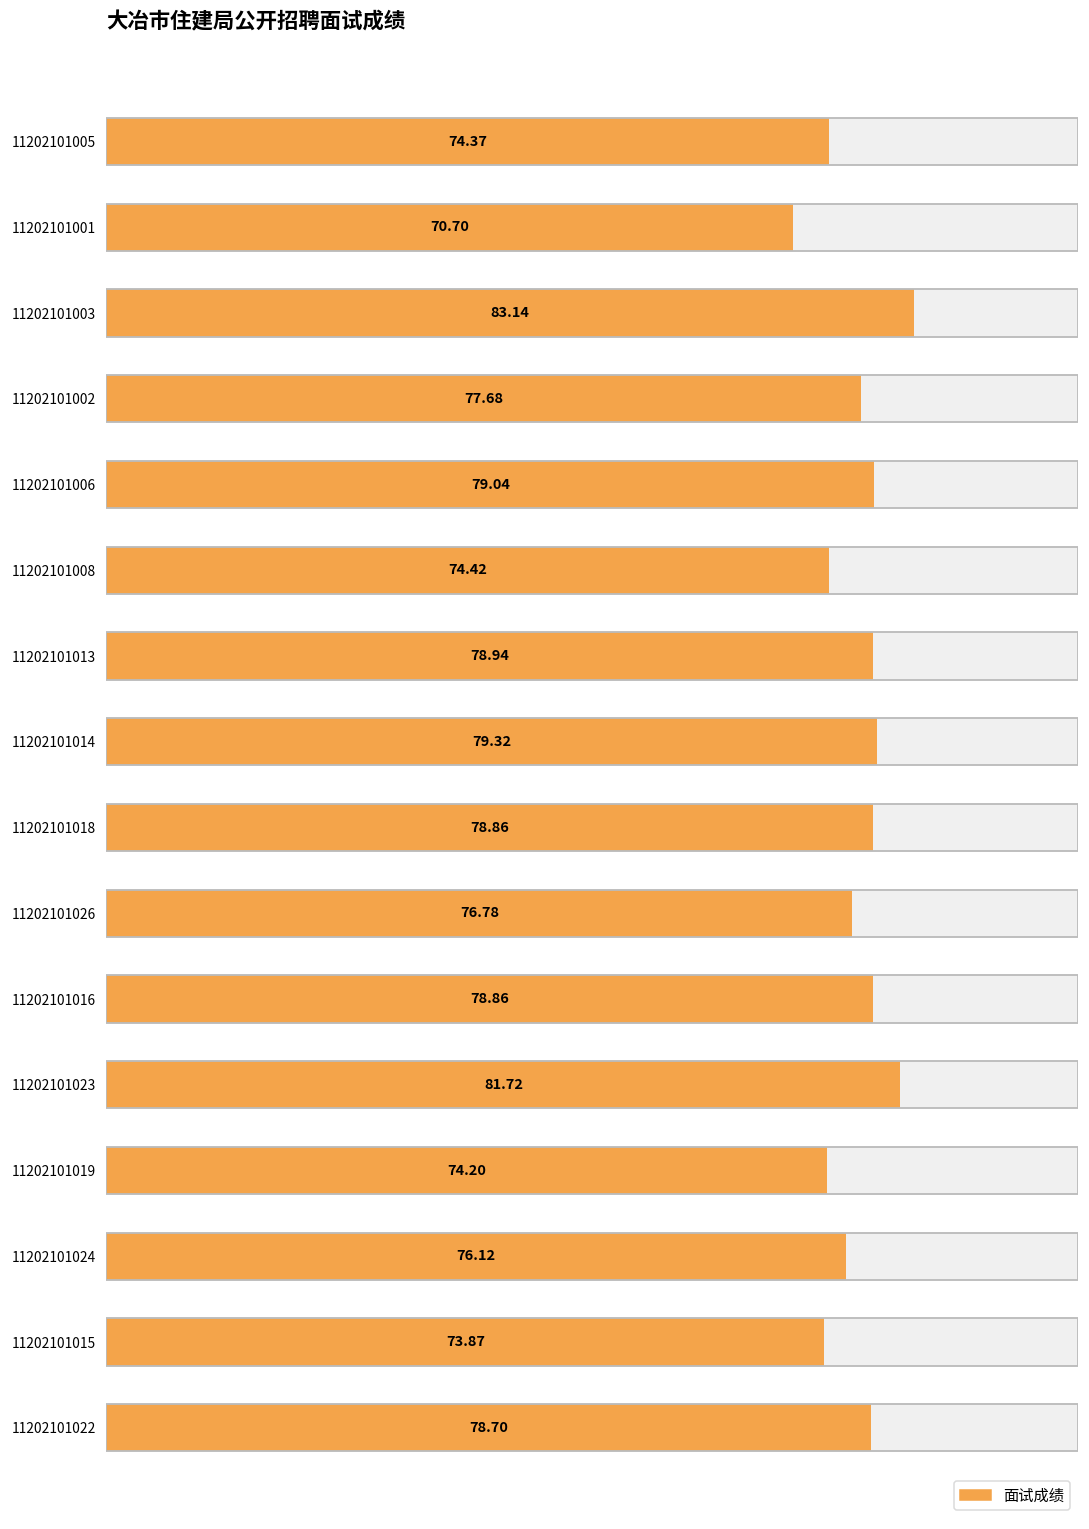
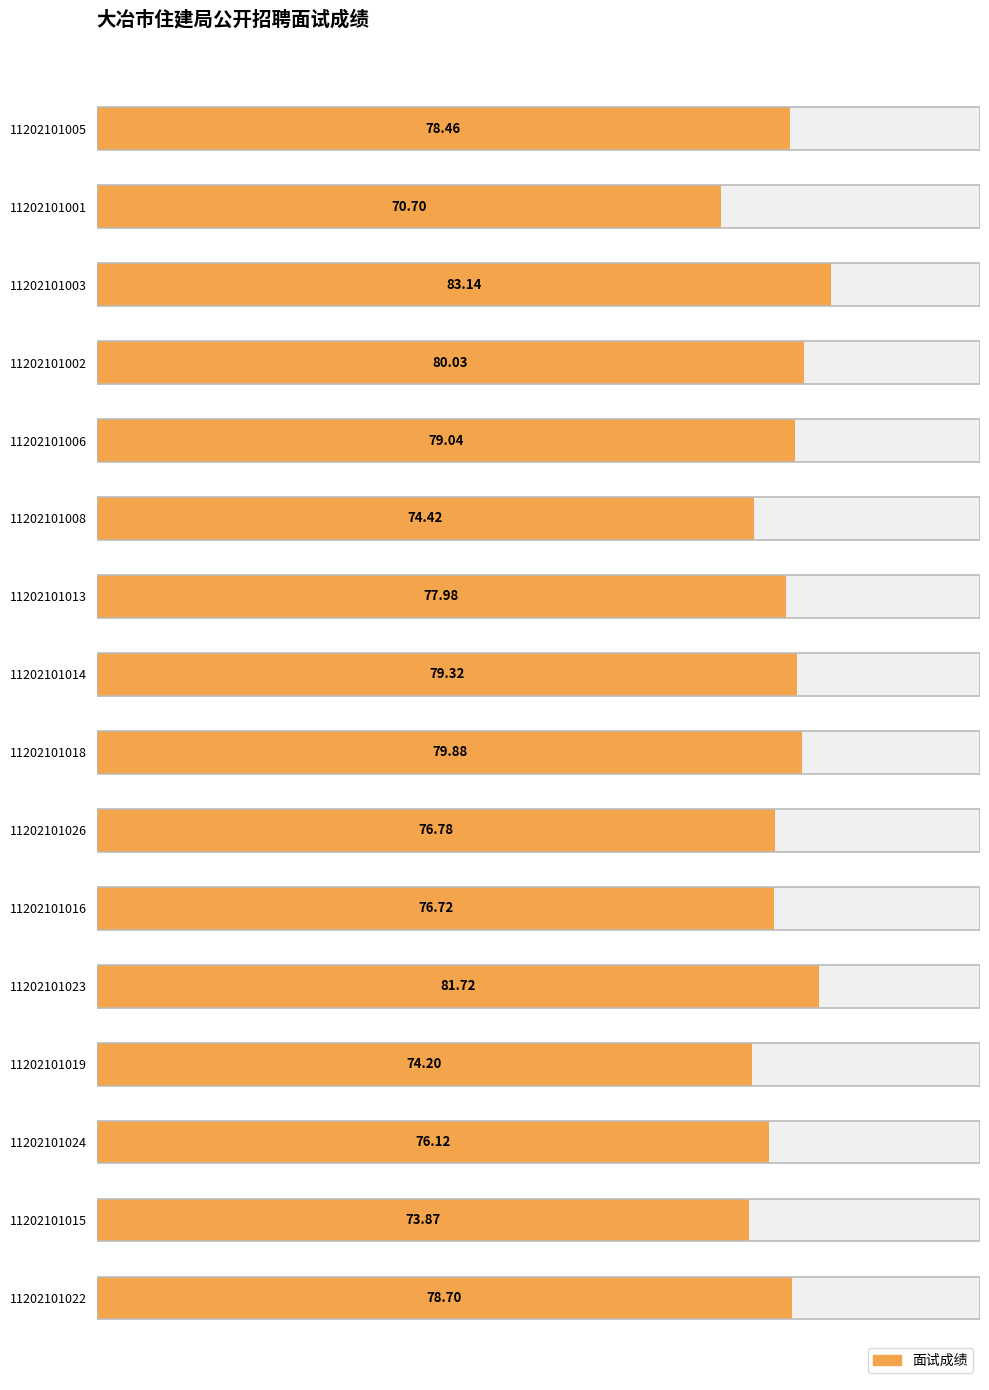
  {
    "面试成绩": {
-     "11202101005": 74.37,
-     "11202101002": 77.68,
-     "11202101013": 78.94,
-     "11202101018": 78.86,
-     "11202101016": 78.86
+     "11202101005": 78.46,
+     "11202101002": 80.03,
+     "11202101013": 77.98,
+     "11202101018": 79.88,
+     "11202101016": 76.72
    }
  }
